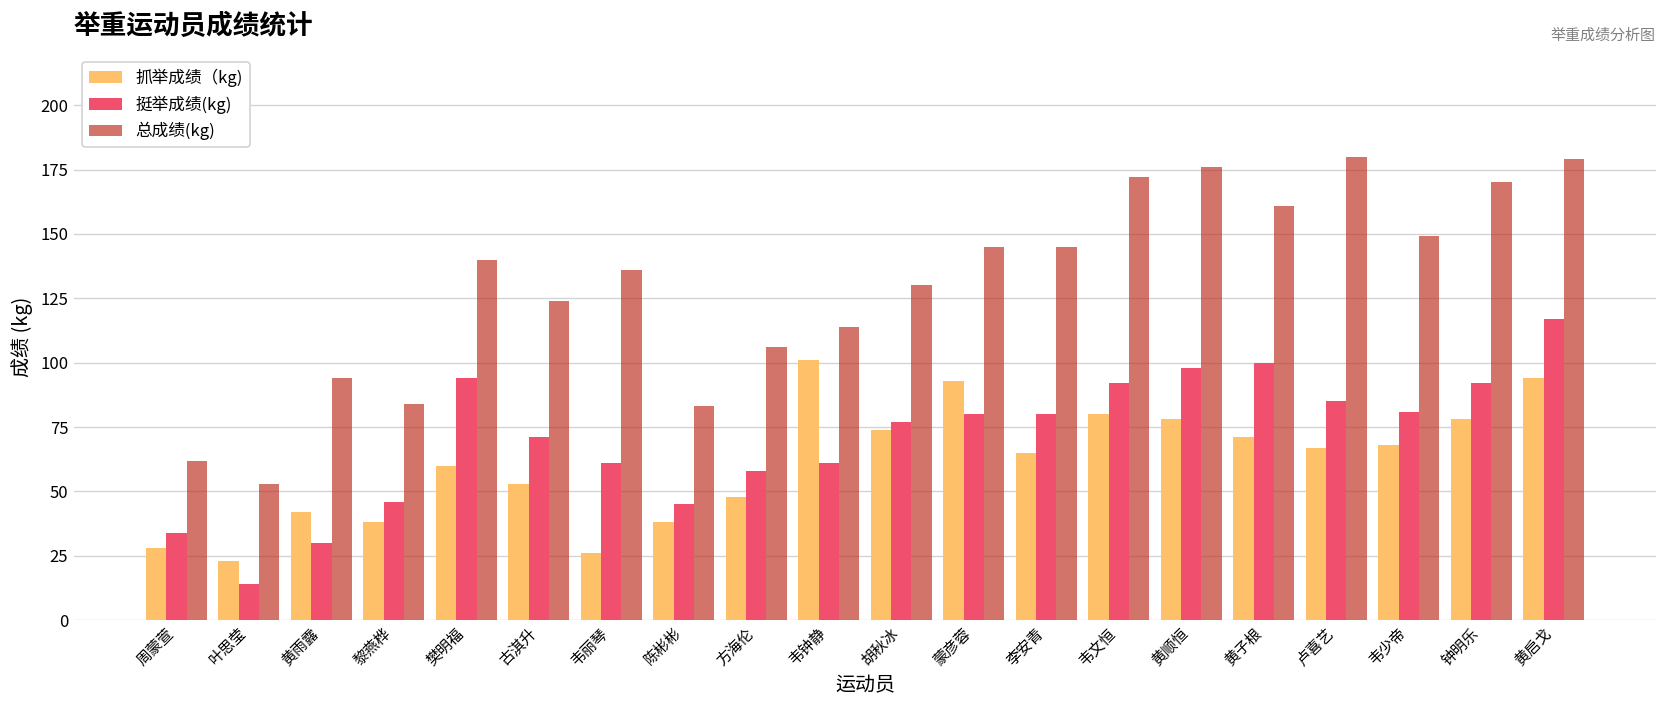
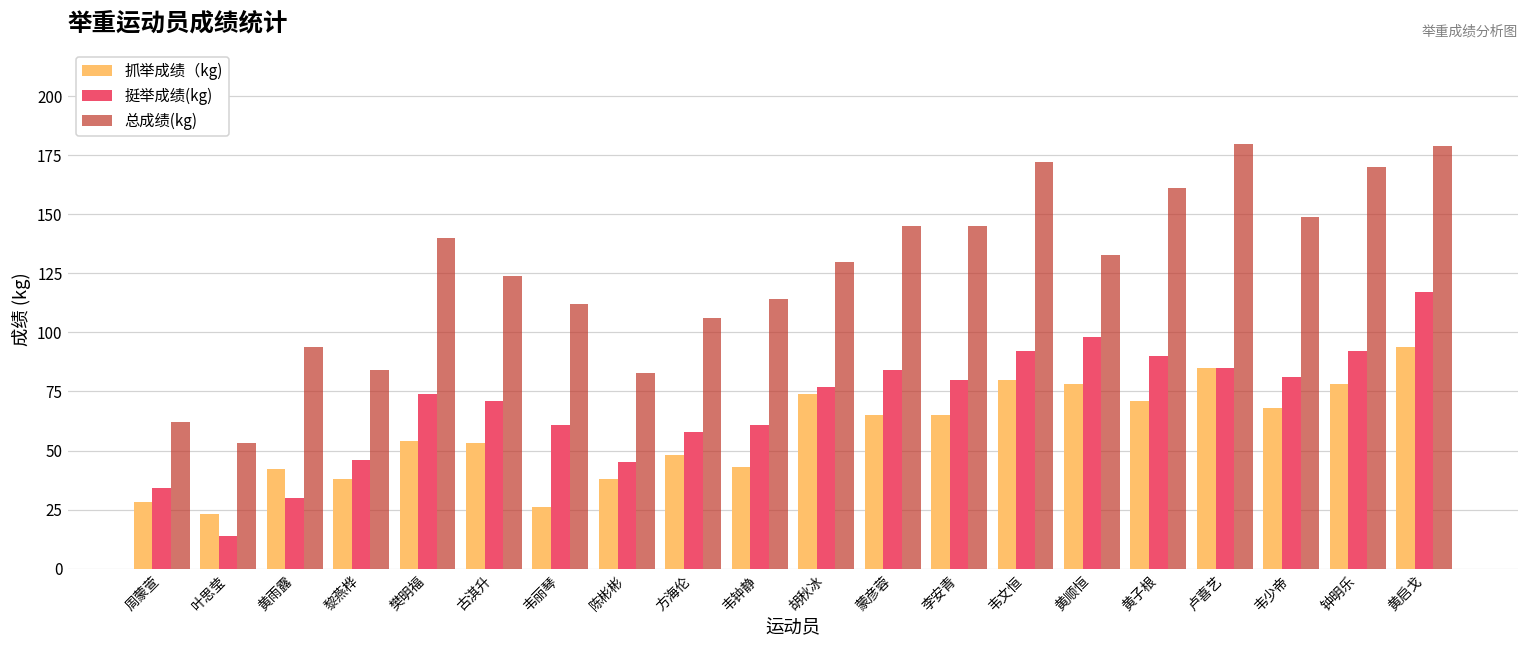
  {
    "抓举成绩（kg)": {
      "周蒙萱": 28,
      "叶思莹": 23,
      "黄雨露": 42,
      "黎燕桦": 38,
-     "樊明福": 60,
+     "樊明福": 54,
      "古淇升": 53,
      "韦丽琴": 26,
      "陈彬彬": 38,
      "方海伦": 48,
-     "韦钟静": 101,
+     "韦钟静": 43,
      "胡秋冰": 74,
-     "蒙彦蓉": 93,
+     "蒙彦蓉": 65,
      "李安青": 65,
      "韦文恒": 80,
      "黄顺恒": 78,
      "黄子根": 71,
-     "卢喜艺": 67,
+     "卢喜艺": 85,
      "韦少帝": 68,
      "钟明乐": 78,
      "黄启戈": 94
    },
    "挺举成绩(kg)": {
      "周蒙萱": 34,
      "叶思莹": 14,
      "黄雨露": 30,
      "黎燕桦": 46,
-     "樊明福": 94,
+     "樊明福": 74,
      "古淇升": 71,
      "韦丽琴": 61,
      "陈彬彬": 45,
      "方海伦": 58,
      "韦钟静": 61,
      "胡秋冰": 77,
-     "蒙彦蓉": 80,
+     "蒙彦蓉": 84,
      "李安青": 80,
      "韦文恒": 92,
      "黄顺恒": 98,
-     "黄子根": 100,
+     "黄子根": 90,
      "卢喜艺": 85,
      "韦少帝": 81,
      "钟明乐": 92,
      "黄启戈": 117
    },
    "总成绩(kg)": {
      "周蒙萱": 62,
      "叶思莹": 53,
      "黄雨露": 94,
      "黎燕桦": 84,
      "樊明福": 140,
      "古淇升": 124,
-     "韦丽琴": 136,
+     "韦丽琴": 112,
      "陈彬彬": 83,
      "方海伦": 106,
      "韦钟静": 114,
      "胡秋冰": 130,
      "蒙彦蓉": 145,
      "李安青": 145,
      "韦文恒": 172,
-     "黄顺恒": 176,
+     "黄顺恒": 133,
      "黄子根": 161,
      "卢喜艺": 180,
      "韦少帝": 149,
      "钟明乐": 170,
      "黄启戈": 179
    }
  }
